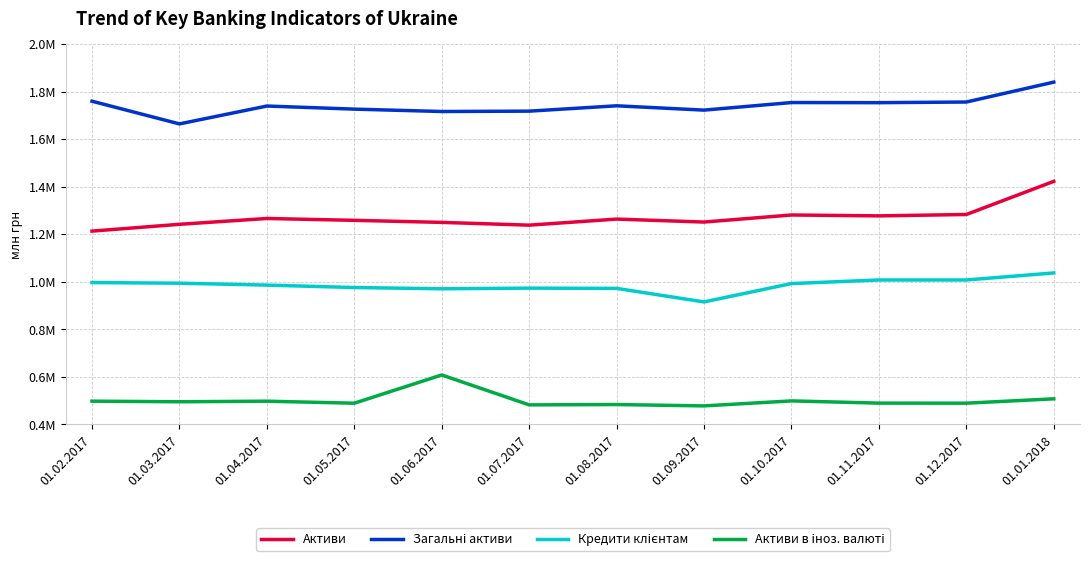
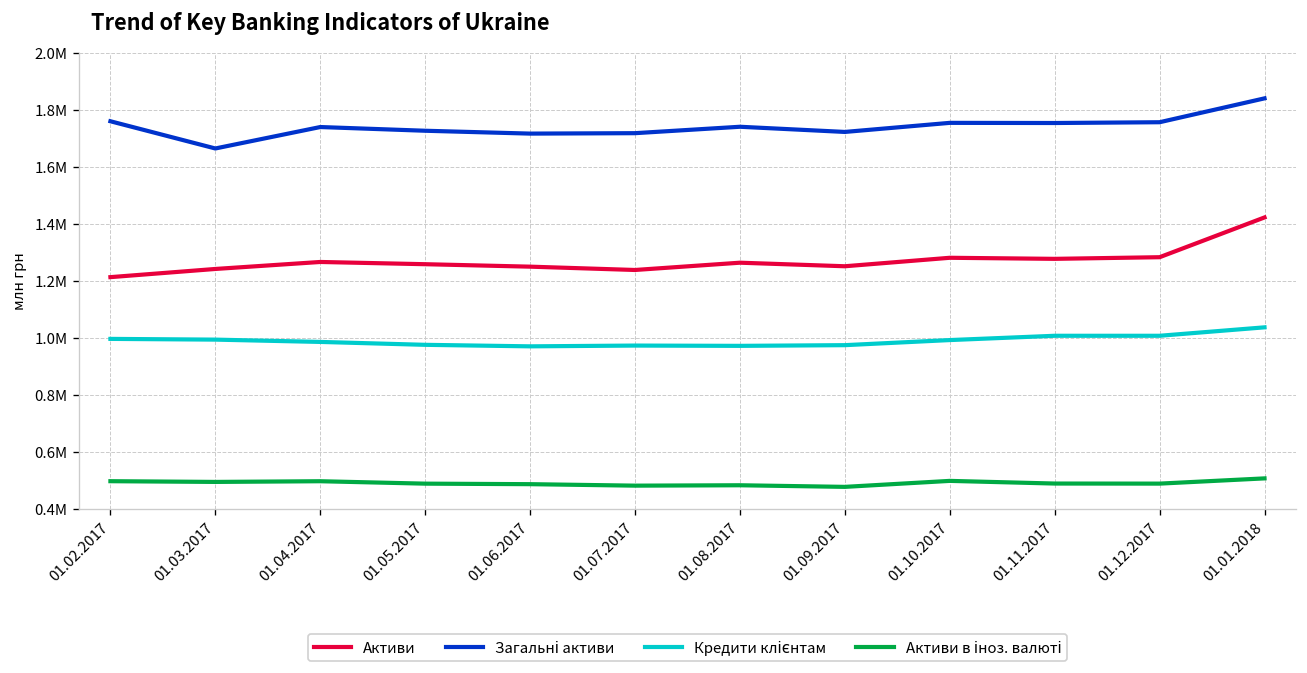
  {
    "Активи": {
      "01.02.2017": 1210000,
      "01.03.2017": 1240000,
      "01.04.2017": 1270000,
      "01.05.2017": 1260000,
      "01.06.2017": 1250000,
      "01.07.2017": 1240000,
      "01.08.2017": 1260000,
      "01.09.2017": 1250000,
      "01.10.2017": 1280000,
      "01.11.2017": 1280000,
      "01.12.2017": 1280000,
      "01.01.2018": 1420000
    },
    "Загальні активи": {
      "01.02.2017": 1760000,
      "01.03.2017": 1660000,
      "01.04.2017": 1740000,
      "01.05.2017": 1730000,
      "01.06.2017": 1720000,
      "01.07.2017": 1720000,
      "01.08.2017": 1740000,
      "01.09.2017": 1720000,
      "01.10.2017": 1750000,
      "01.11.2017": 1750000,
      "01.12.2017": 1760000,
      "01.01.2018": 1840000
    },
    "Кредити клієнтам": {
      "01.02.2017": 1000000,
      "01.03.2017": 990000,
      "01.04.2017": 990000,
      "01.05.2017": 980000,
      "01.06.2017": 970000,
      "01.07.2017": 970000,
      "01.08.2017": 970000,
-     "01.09.2017": 910000,
+     "01.09.2017": 970000,
      "01.10.2017": 990000,
      "01.11.2017": 1010000,
      "01.12.2017": 1010000,
      "01.01.2018": 1040000
    },
    "Активи в іноз. валюті": {
      "01.02.2017": 500000,
      "01.03.2017": 490000,
      "01.04.2017": 500000,
      "01.05.2017": 490000,
-     "01.06.2017": 610000,
+     "01.06.2017": 490000,
      "01.07.2017": 480000,
      "01.08.2017": 480000,
      "01.09.2017": 480000,
      "01.10.2017": 500000,
      "01.11.2017": 490000,
      "01.12.2017": 490000,
      "01.01.2018": 510000
    }
  }
